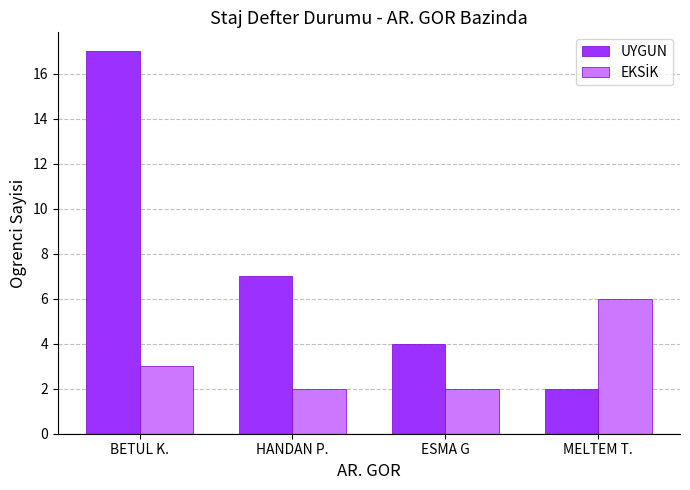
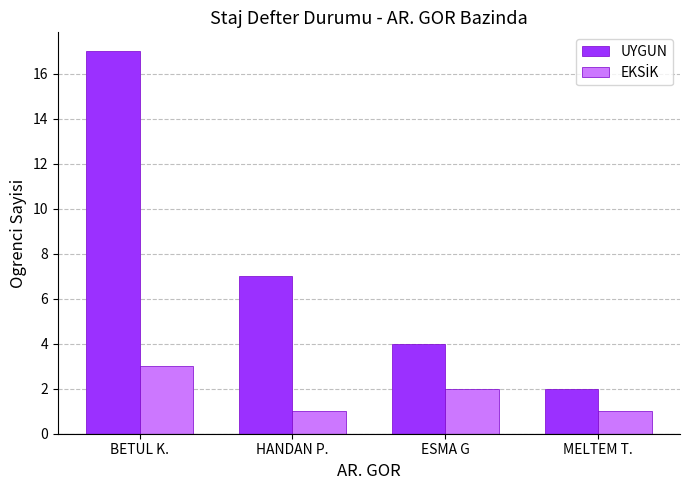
  {
    "UYGUN": {
      "BETUL K.": 17,
      "HANDAN P.": 7,
      "ESMA G": 4,
      "MELTEM T.": 2
    },
    "EKSİK": {
      "BETUL K.": 3,
-     "HANDAN P.": 2,
+     "HANDAN P.": 1,
      "ESMA G": 2,
-     "MELTEM T.": 6
+     "MELTEM T.": 1
    }
  }
